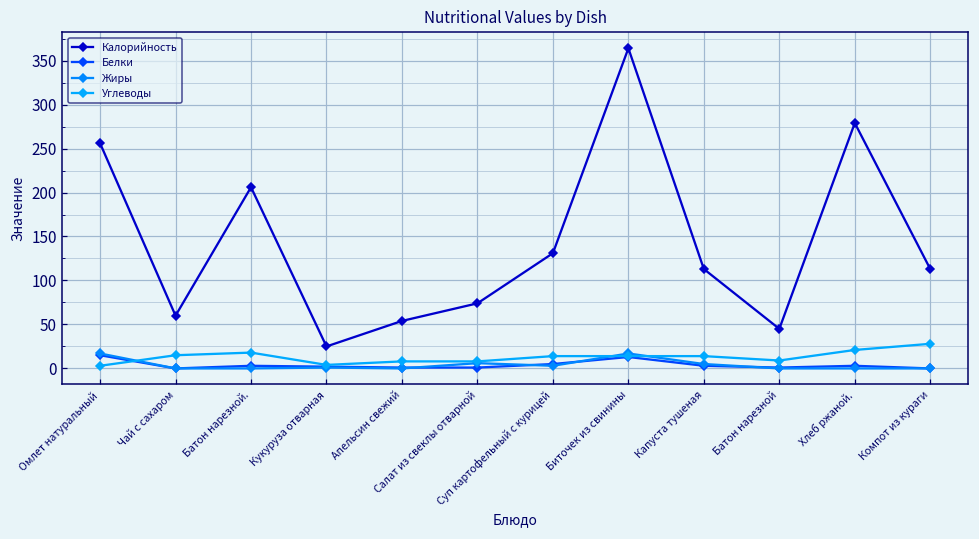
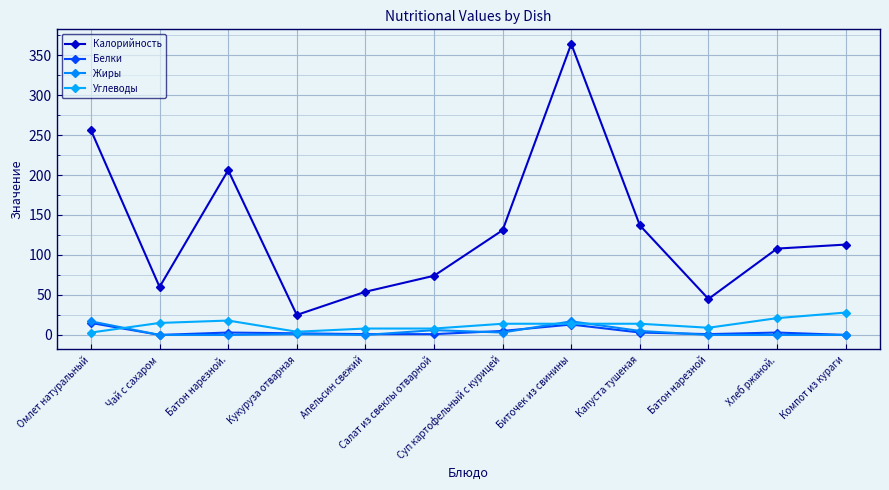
  {
    "Калорийность": {
      "Омлет натуральный": 260,
      "Чай с сахаром": 60,
      "Батон нарезной.": 210,
      "Кукуруза отварная": 30,
      "Апельсин свежий": 50,
      "Салат из свеклы отварной": 70,
      "Суп картофельный с курицей": 130,
      "Биточек из свинины": 360,
-     "Капуста тушеная": 110,
+     "Капуста тушеная": 140,
      "Батон нарезной": 50,
-     "Хлеб ржаной.": 280,
+     "Хлеб ржаной.": 110,
      "Компот из кураги": 110
    },
    "Белки": {
      "Салат из свеклы отварной": 0
    }
  }
